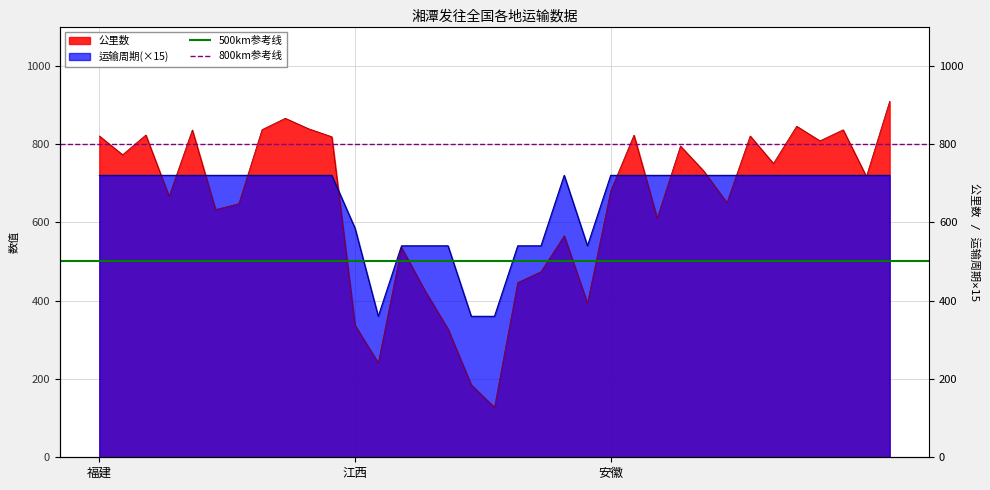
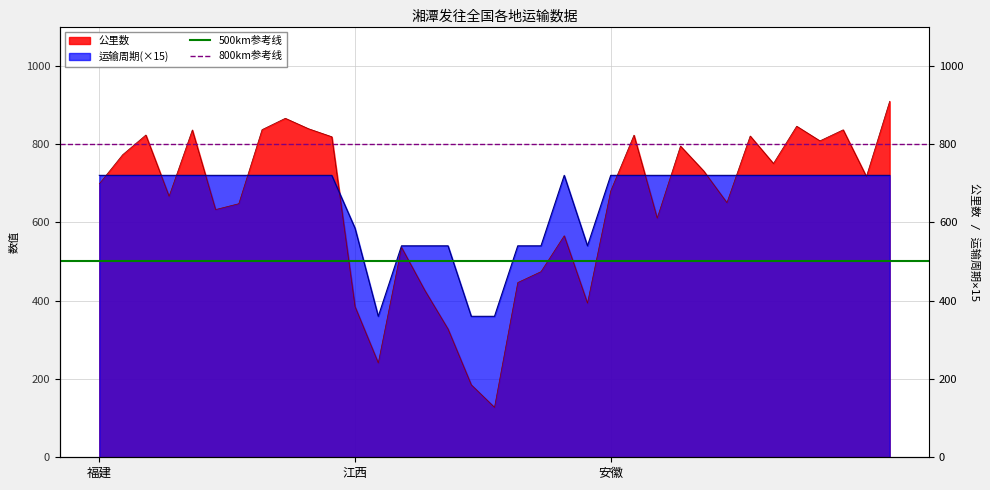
  {
    "公里数": {
-     "福建": 820,
-     "江西": 340,
+     "福建": 700,
+     "江西": 380,
      "安徽": 680
    },
    "运输周期(×15)": {
      "福建": 720,
      "江西": 590,
      "安徽": 720
    }
  }
